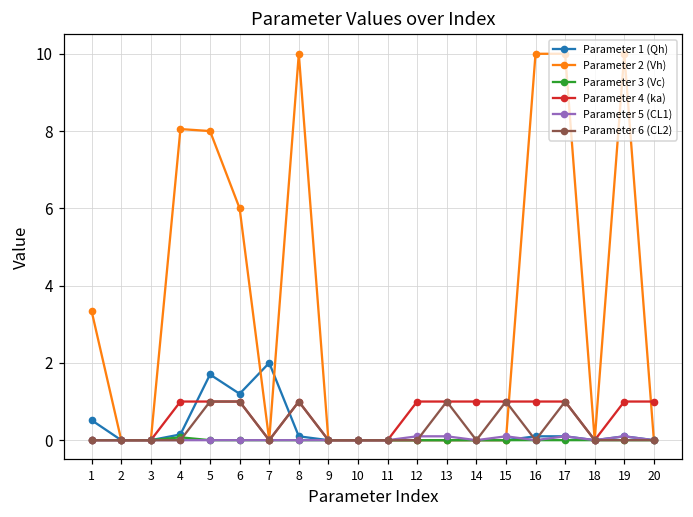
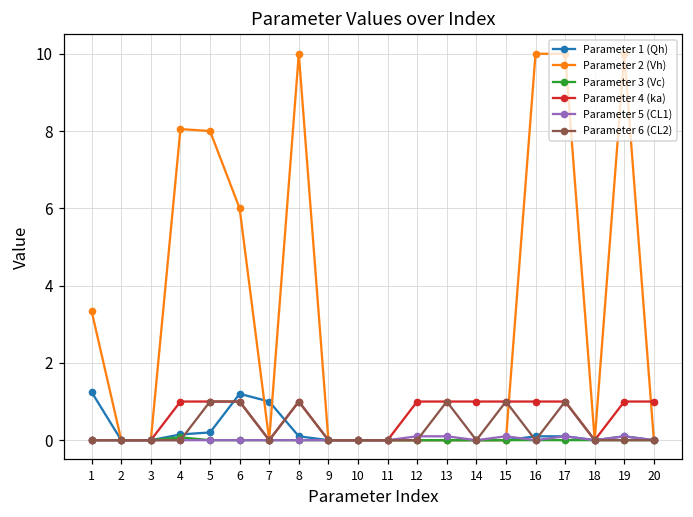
  {
    "Parameter 1 (Qh)": {
-     "1": 0.5,
+     "1": 1.2,
      "4": 0.1,
-     "5": 1.7,
+     "5": 0.2,
      "6": 1.2,
-     "7": 2,
+     "7": 1,
      "8": 0.1,
      "16": 0.1
    },
    "Parameter 2 (Vh)": {
      "1": 3.3,
      "4": 8.1,
      "5": 8.0,
      "6": 6.0,
      "8": 10.0,
      "16": 10.0
    },
    "Parameter 3 (Vc)": {
      "4": 0.1,
      "17": 0.0
    },
    "Parameter 4 (ka)": {
      "4": 1.0,
      "12": 1.0,
      "14": 1.0,
      "16": 1.0,
      "19": 1.0,
      "20": 1.0
    },
    "Parameter 5 (CL1)": {
      "12": 0.1,
      "13": 0.1,
      "15": 0.1
    }
  }
